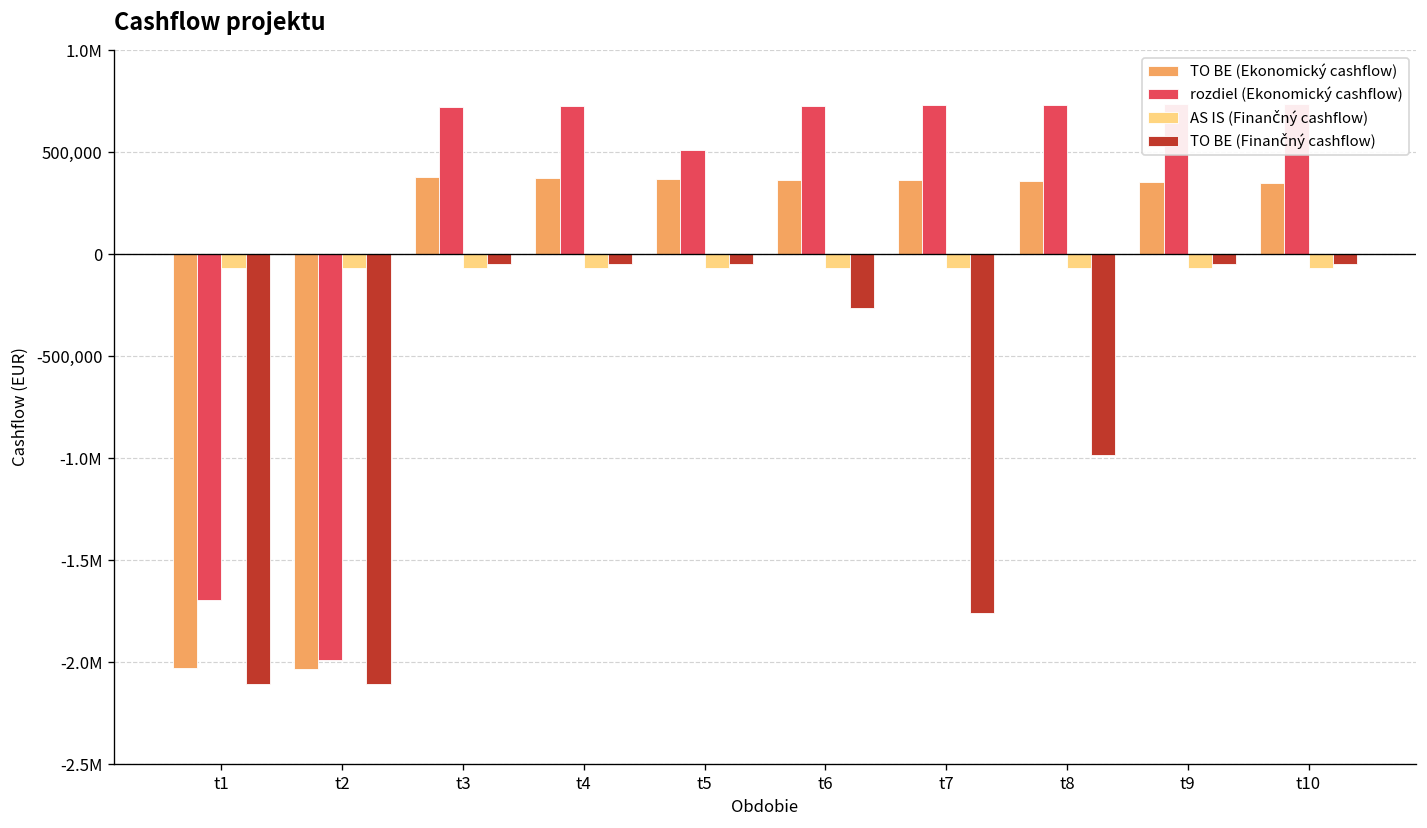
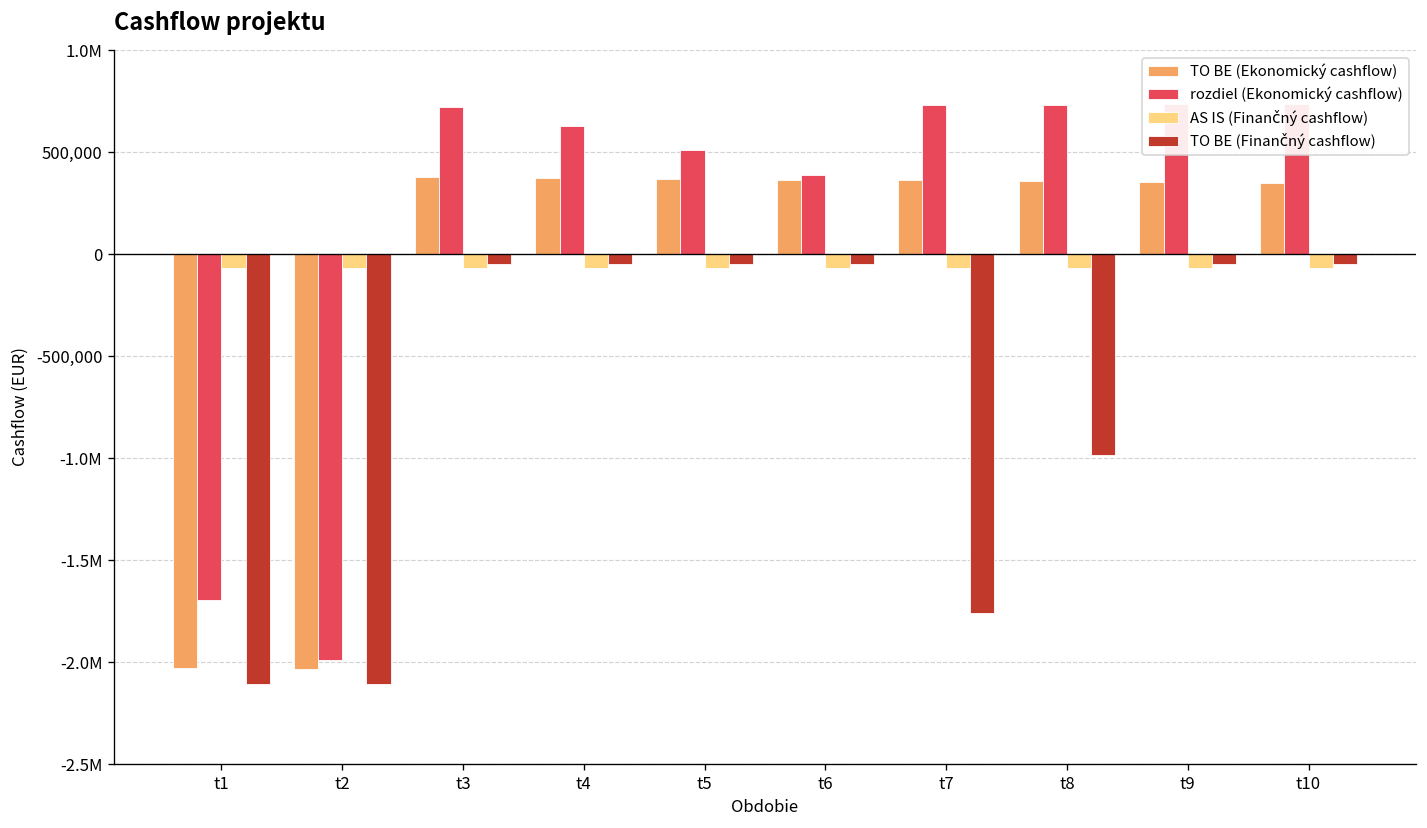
  {
    "rozdiel (Ekonomický cashflow)": {
      "t1": "-1,700,000",
      "t2": "-1,990,000",
      "t3": "720,000",
-     "t4": "720,000",
+     "t4": "630,000",
      "t5": "510,000",
-     "t6": "730,000",
+     "t6": "390,000",
      "t7": "730,000",
      "t8": "730,000"
    },
    "TO BE (Finančný cashflow)": {
      "t1": "-2,110,000",
      "t2": "-2,110,000",
      "t3": "-50,000",
      "t4": "-50,000",
      "t5": "-50,000",
-     "t6": "-260,000",
+     "t6": "-50,000",
      "t7": "-1,760,000",
      "t8": "-980,000",
      "t9": "-50,000",
      "t10": "-50,000"
    }
  }
